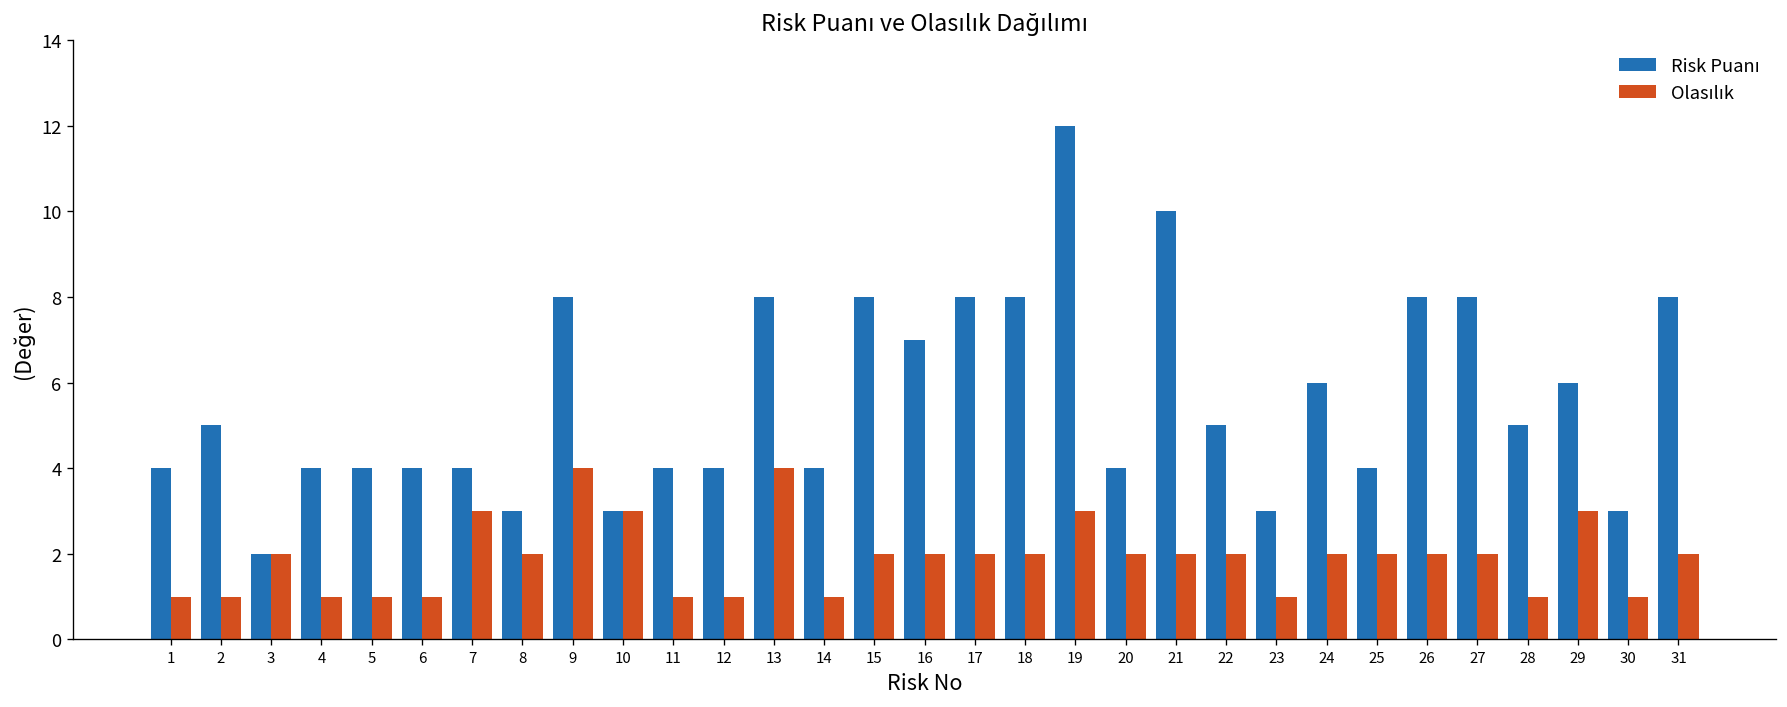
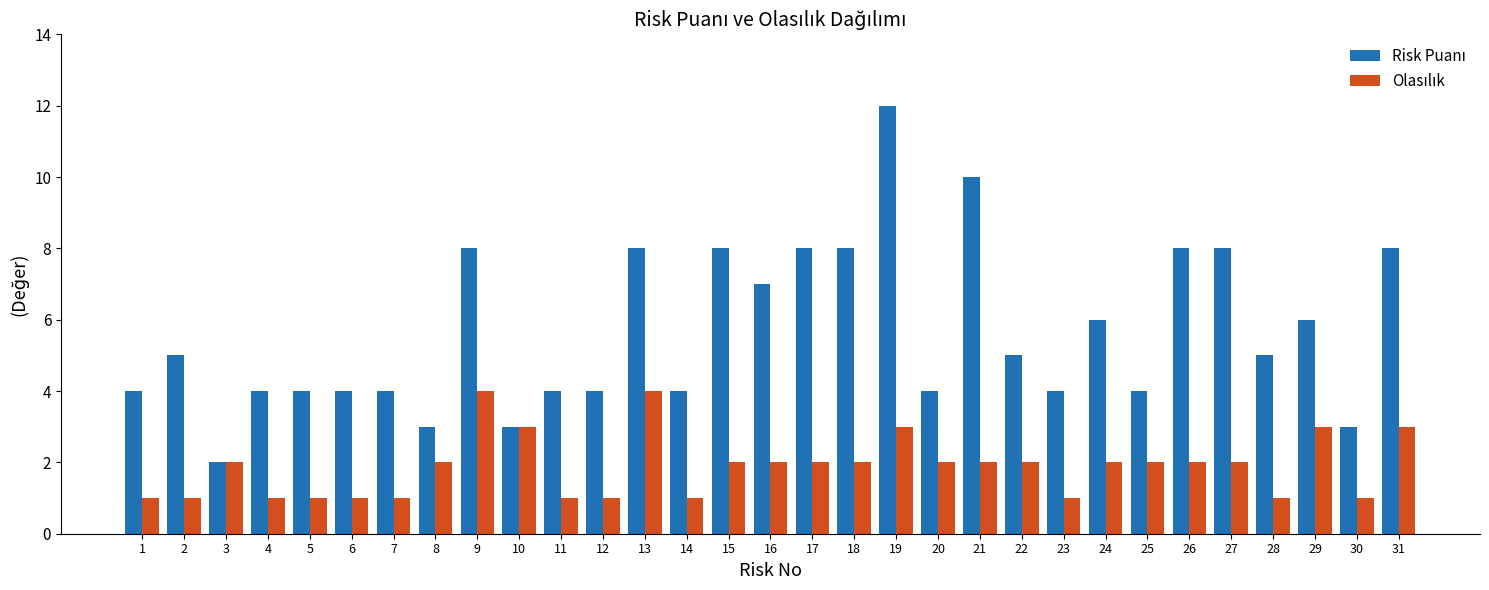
  {
    "Risk Puanı": {
      "1": 4,
      "2": 5,
      "3": 2,
      "4": 4,
      "5": 4,
      "6": 4,
      "7": 4,
      "8": 3,
      "9": 8,
      "10": 3,
      "11": 4,
      "12": 4,
      "13": 8,
      "14": 4,
      "15": 8,
      "16": 7,
      "17": 8,
      "18": 8,
      "19": 12,
      "20": 4,
      "21": 10,
      "22": 5,
-     "23": 3,
+     "23": 4,
      "24": 6,
      "25": 4,
      "26": 8,
      "27": 8,
      "28": 5,
      "29": 6,
      "30": 3,
      "31": 8
    },
    "Olasılık": {
      "1": 1,
      "2": 1,
      "3": 2,
      "4": 1,
      "5": 1,
      "6": 1,
-     "7": 3,
+     "7": 1,
      "8": 2,
      "9": 4,
      "10": 3,
      "11": 1,
      "12": 1,
      "13": 4,
      "14": 1,
      "15": 2,
      "16": 2,
      "17": 2,
      "18": 2,
      "19": 3,
      "20": 2,
      "21": 2,
      "22": 2,
      "23": 1,
      "24": 2,
      "25": 2,
      "26": 2,
      "27": 2,
      "28": 1,
      "29": 3,
      "30": 1,
-     "31": 2
+     "31": 3
    }
  }
